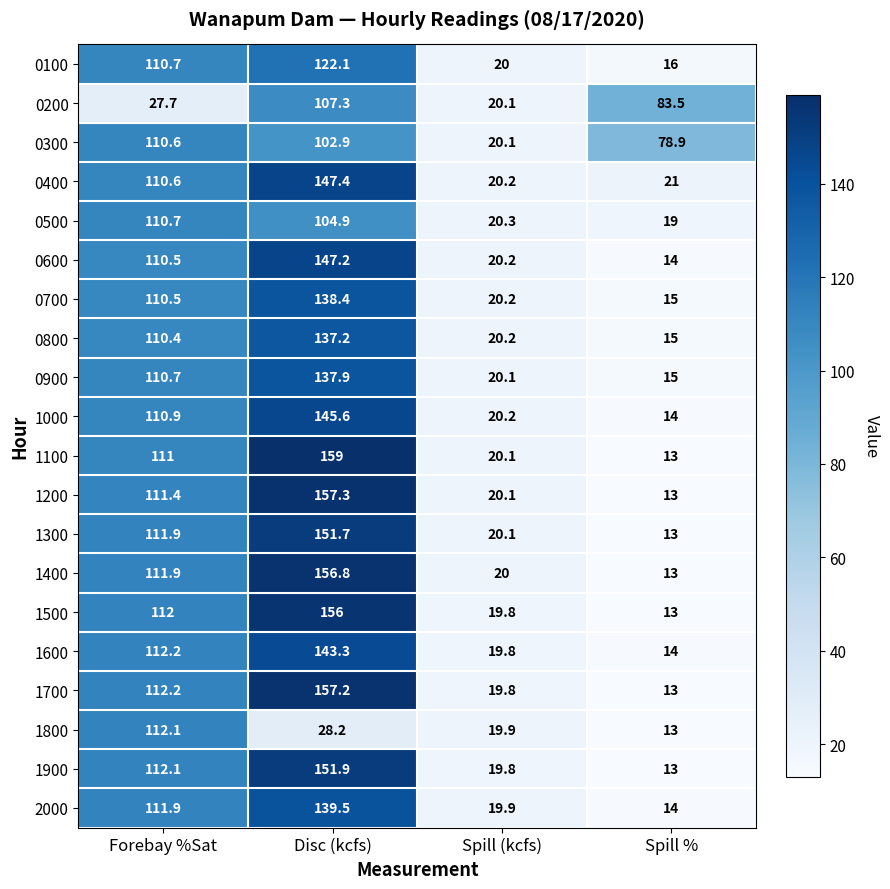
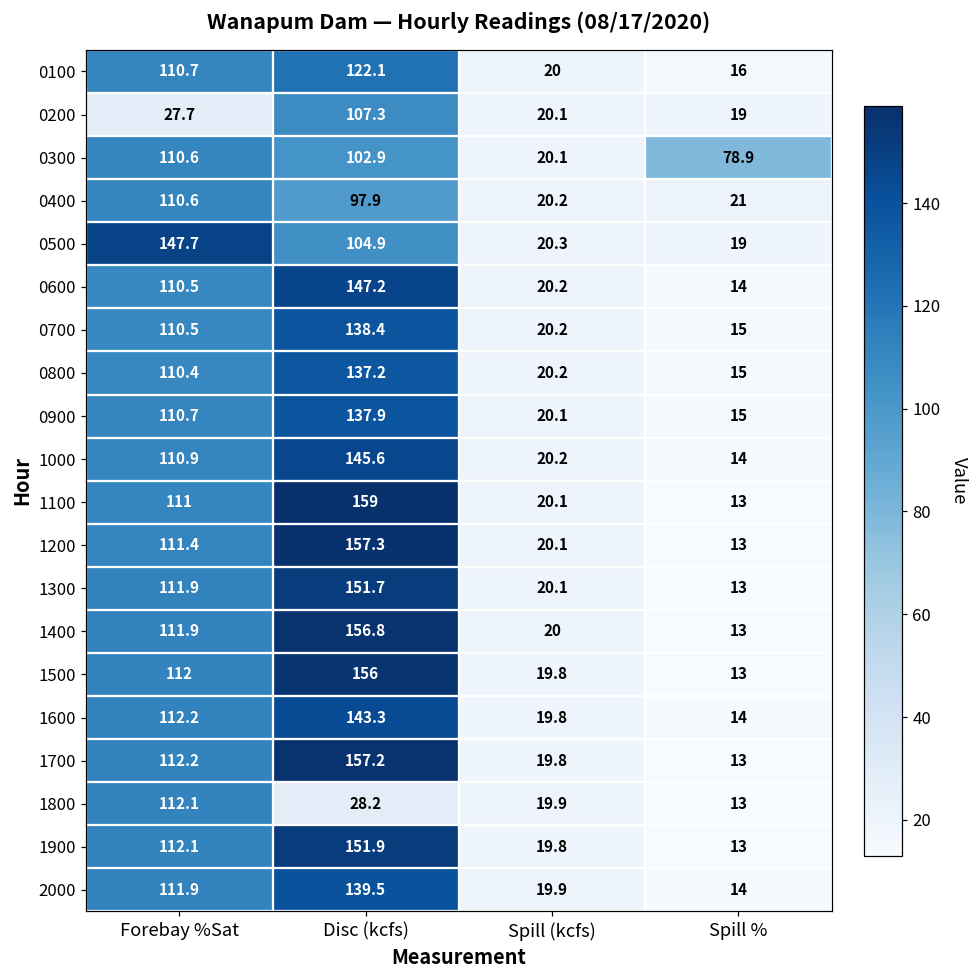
  {
    "0100": {
      "Forebay %Sat": 110.7,
      "Disc (kcfs)": 122.1,
      "Spill (kcfs)": 20,
      "Spill %": 16
    },
    "0200": {
      "Forebay %Sat": 27.7,
      "Disc (kcfs)": 107.3,
      "Spill (kcfs)": 20.1,
-     "Spill %": 83.5
+     "Spill %": 19
    },
    "0300": {
      "Forebay %Sat": 110.6,
      "Disc (kcfs)": 102.9,
      "Spill (kcfs)": 20.1,
      "Spill %": 78.9
    },
    "0400": {
      "Forebay %Sat": 110.6,
-     "Disc (kcfs)": 147.4,
+     "Disc (kcfs)": 97.9,
      "Spill (kcfs)": 20.2,
      "Spill %": 21
    },
    "0500": {
-     "Forebay %Sat": 110.7,
+     "Forebay %Sat": 147.7,
      "Disc (kcfs)": 104.9,
      "Spill (kcfs)": 20.3,
      "Spill %": 19
    },
    "0600": {
      "Forebay %Sat": 110.5,
      "Disc (kcfs)": 147.2,
      "Spill (kcfs)": 20.2,
      "Spill %": 14
    },
    "0700": {
      "Forebay %Sat": 110.5,
      "Disc (kcfs)": 138.4,
      "Spill (kcfs)": 20.2,
      "Spill %": 15
    },
    "0800": {
      "Forebay %Sat": 110.4,
      "Disc (kcfs)": 137.2,
      "Spill (kcfs)": 20.2,
      "Spill %": 15
    },
    "0900": {
      "Forebay %Sat": 110.7,
      "Disc (kcfs)": 137.9,
      "Spill (kcfs)": 20.1,
      "Spill %": 15
    },
    "1000": {
      "Forebay %Sat": 110.9,
      "Disc (kcfs)": 145.6,
      "Spill (kcfs)": 20.2,
      "Spill %": 14
    },
    "1100": {
      "Forebay %Sat": 111,
      "Disc (kcfs)": 159,
      "Spill (kcfs)": 20.1,
      "Spill %": 13
    },
    "1200": {
      "Forebay %Sat": 111.4,
      "Disc (kcfs)": 157.3,
      "Spill (kcfs)": 20.1,
      "Spill %": 13
    },
    "1300": {
      "Forebay %Sat": 111.9,
      "Disc (kcfs)": 151.7,
      "Spill (kcfs)": 20.1,
      "Spill %": 13
    },
    "1400": {
      "Forebay %Sat": 111.9,
      "Disc (kcfs)": 156.8,
      "Spill (kcfs)": 20,
      "Spill %": 13
    },
    "1500": {
      "Forebay %Sat": 112,
      "Disc (kcfs)": 156,
      "Spill (kcfs)": 19.8,
      "Spill %": 13
    },
    "1600": {
      "Forebay %Sat": 112.2,
      "Disc (kcfs)": 143.3,
      "Spill (kcfs)": 19.8,
      "Spill %": 14
    },
    "1700": {
      "Forebay %Sat": 112.2,
      "Disc (kcfs)": 157.2,
      "Spill (kcfs)": 19.8,
      "Spill %": 13
    },
    "1800": {
      "Forebay %Sat": 112.1,
      "Disc (kcfs)": 28.2,
      "Spill (kcfs)": 19.9,
      "Spill %": 13
    },
    "1900": {
      "Forebay %Sat": 112.1,
      "Disc (kcfs)": 151.9,
      "Spill (kcfs)": 19.8,
      "Spill %": 13
    },
    "2000": {
      "Forebay %Sat": 111.9,
      "Disc (kcfs)": 139.5,
      "Spill (kcfs)": 19.9,
      "Spill %": 14
    }
  }
